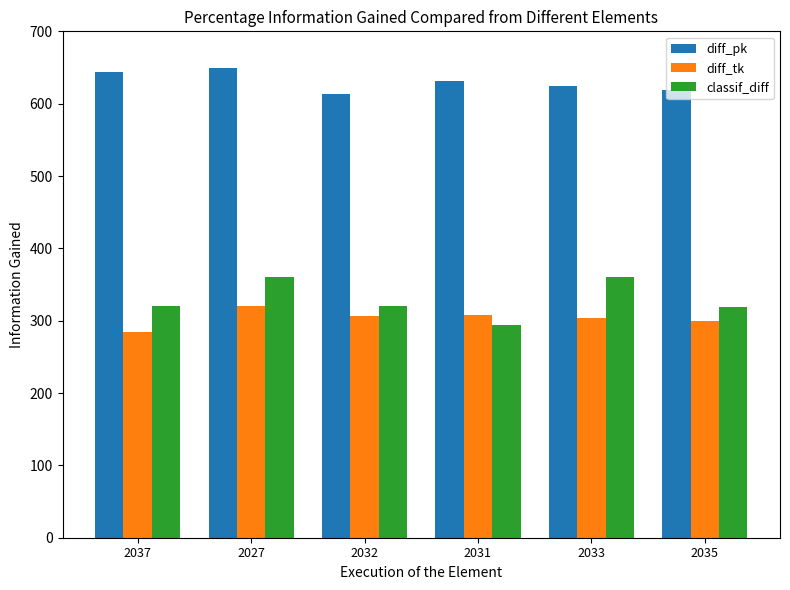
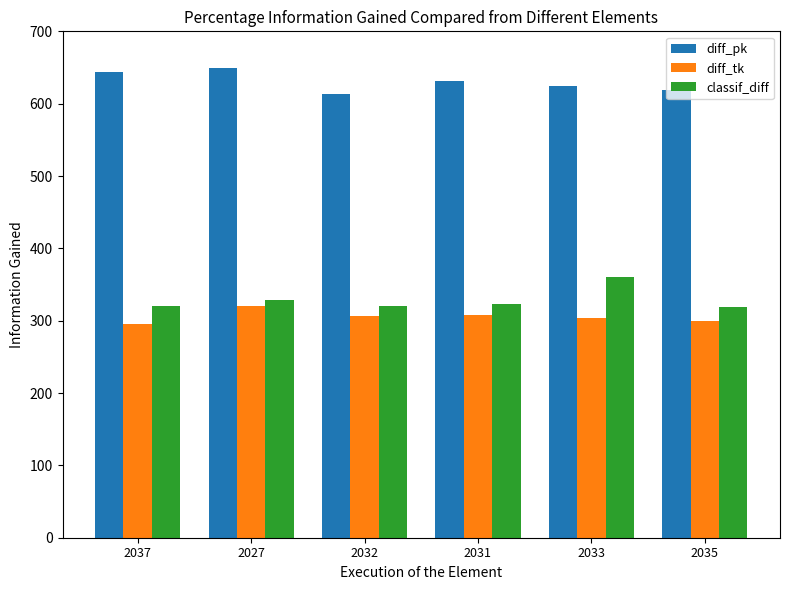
  {
    "diff_pk": {
      "2037": 640,
      "2027": 650,
      "2032": 610,
      "2031": 630,
      "2033": 630
    },
    "diff_tk": {
-     "2037": 280,
+     "2037": 300,
      "2027": 320,
      "2032": 310,
      "2031": 310,
      "2033": 300,
      "2035": 300
    },
    "classif_diff": {
      "2037": 320,
-     "2027": 360,
+     "2027": 330,
      "2032": 320,
-     "2031": 290,
+     "2031": 320,
      "2033": 360,
      "2035": 320
    }
  }
